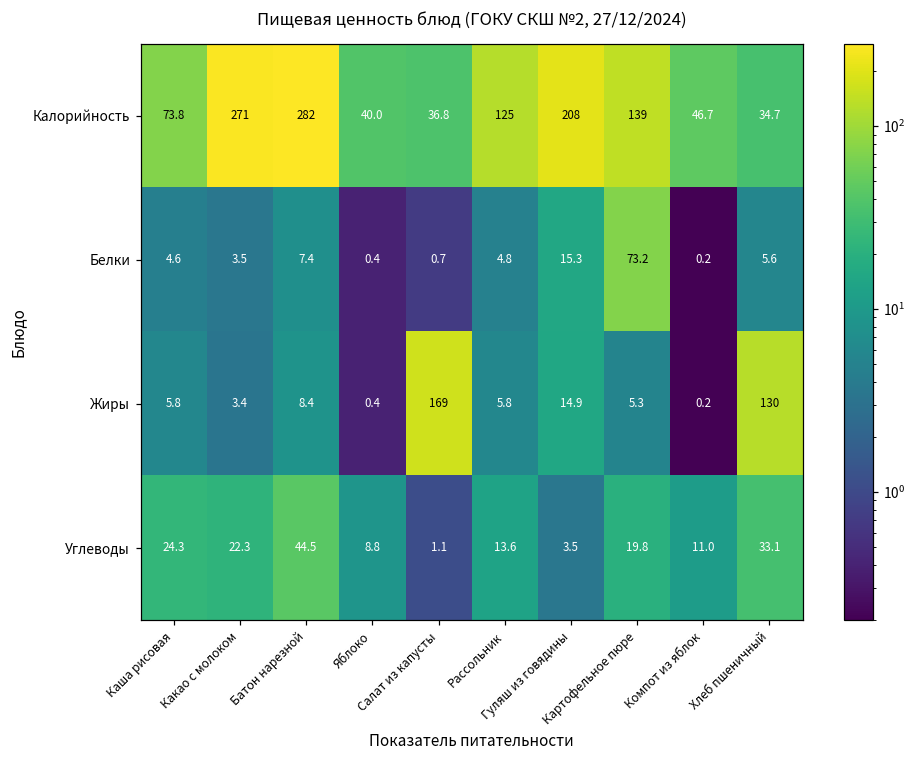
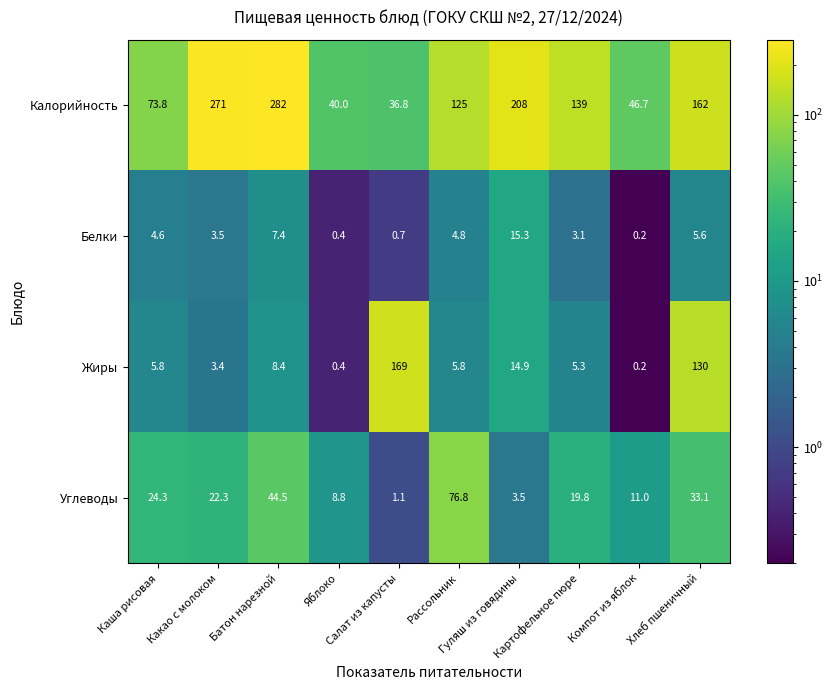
  {
    "Калорийность": {
      "Каша рисовая": 73.8,
      "Какао с молоком": 271,
      "Батон нарезной": 282,
      "Яблоко": 40.0,
      "Салат из капусты": 36.8,
      "Рассольник": 125,
      "Гуляш из говядины": 208,
      "Картофельное пюре": 139,
      "Компот из яблок": 46.7,
-     "Хлеб пшеничный": 34.7
+     "Хлеб пшеничный": 162
    },
    "Белки": {
      "Каша рисовая": 4.6,
      "Какао с молоком": 3.5,
      "Батон нарезной": 7.4,
      "Яблоко": 0.4,
      "Салат из капусты": 0.7,
      "Рассольник": 4.8,
      "Гуляш из говядины": 15.3,
-     "Картофельное пюре": 73.2,
+     "Картофельное пюре": 3.1,
      "Компот из яблок": 0.2,
      "Хлеб пшеничный": 5.6
    },
    "Жиры": {
      "Каша рисовая": 5.8,
      "Какао с молоком": 3.4,
      "Батон нарезной": 8.4,
      "Яблоко": 0.4,
      "Салат из капусты": 169,
      "Рассольник": 5.8,
      "Гуляш из говядины": 14.9,
      "Картофельное пюре": 5.3,
      "Компот из яблок": 0.2,
      "Хлеб пшеничный": 130
    },
    "Углеводы": {
      "Каша рисовая": 24.3,
      "Какао с молоком": 22.3,
      "Батон нарезной": 44.5,
      "Яблоко": 8.8,
      "Салат из капусты": 1.1,
-     "Рассольник": 13.6,
+     "Рассольник": 76.8,
      "Гуляш из говядины": 3.5,
      "Картофельное пюре": 19.8,
      "Компот из яблок": 11.0,
      "Хлеб пшеничный": 33.1
    }
  }
